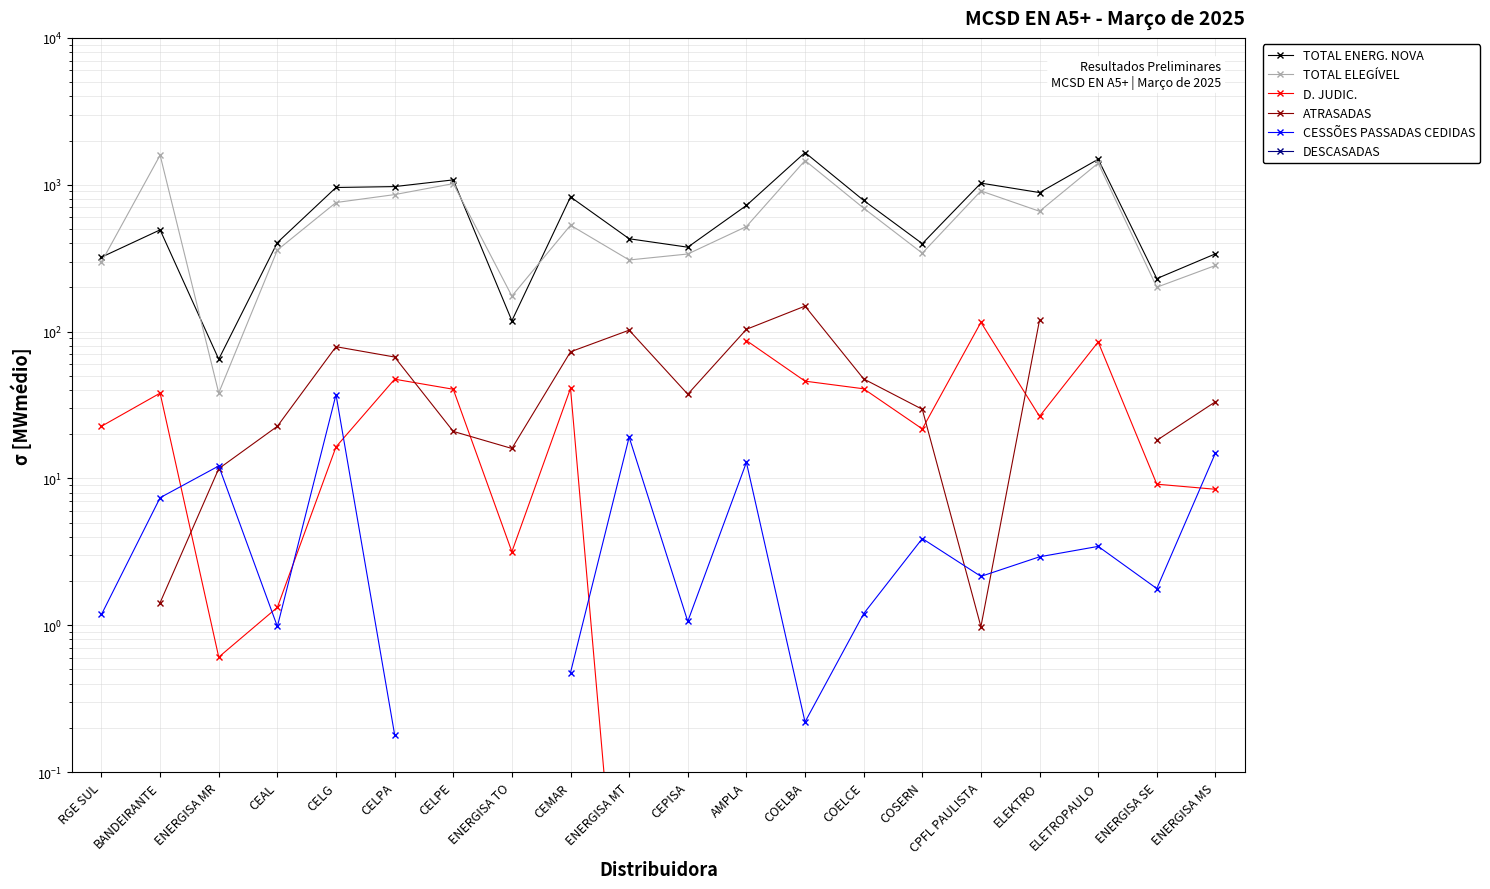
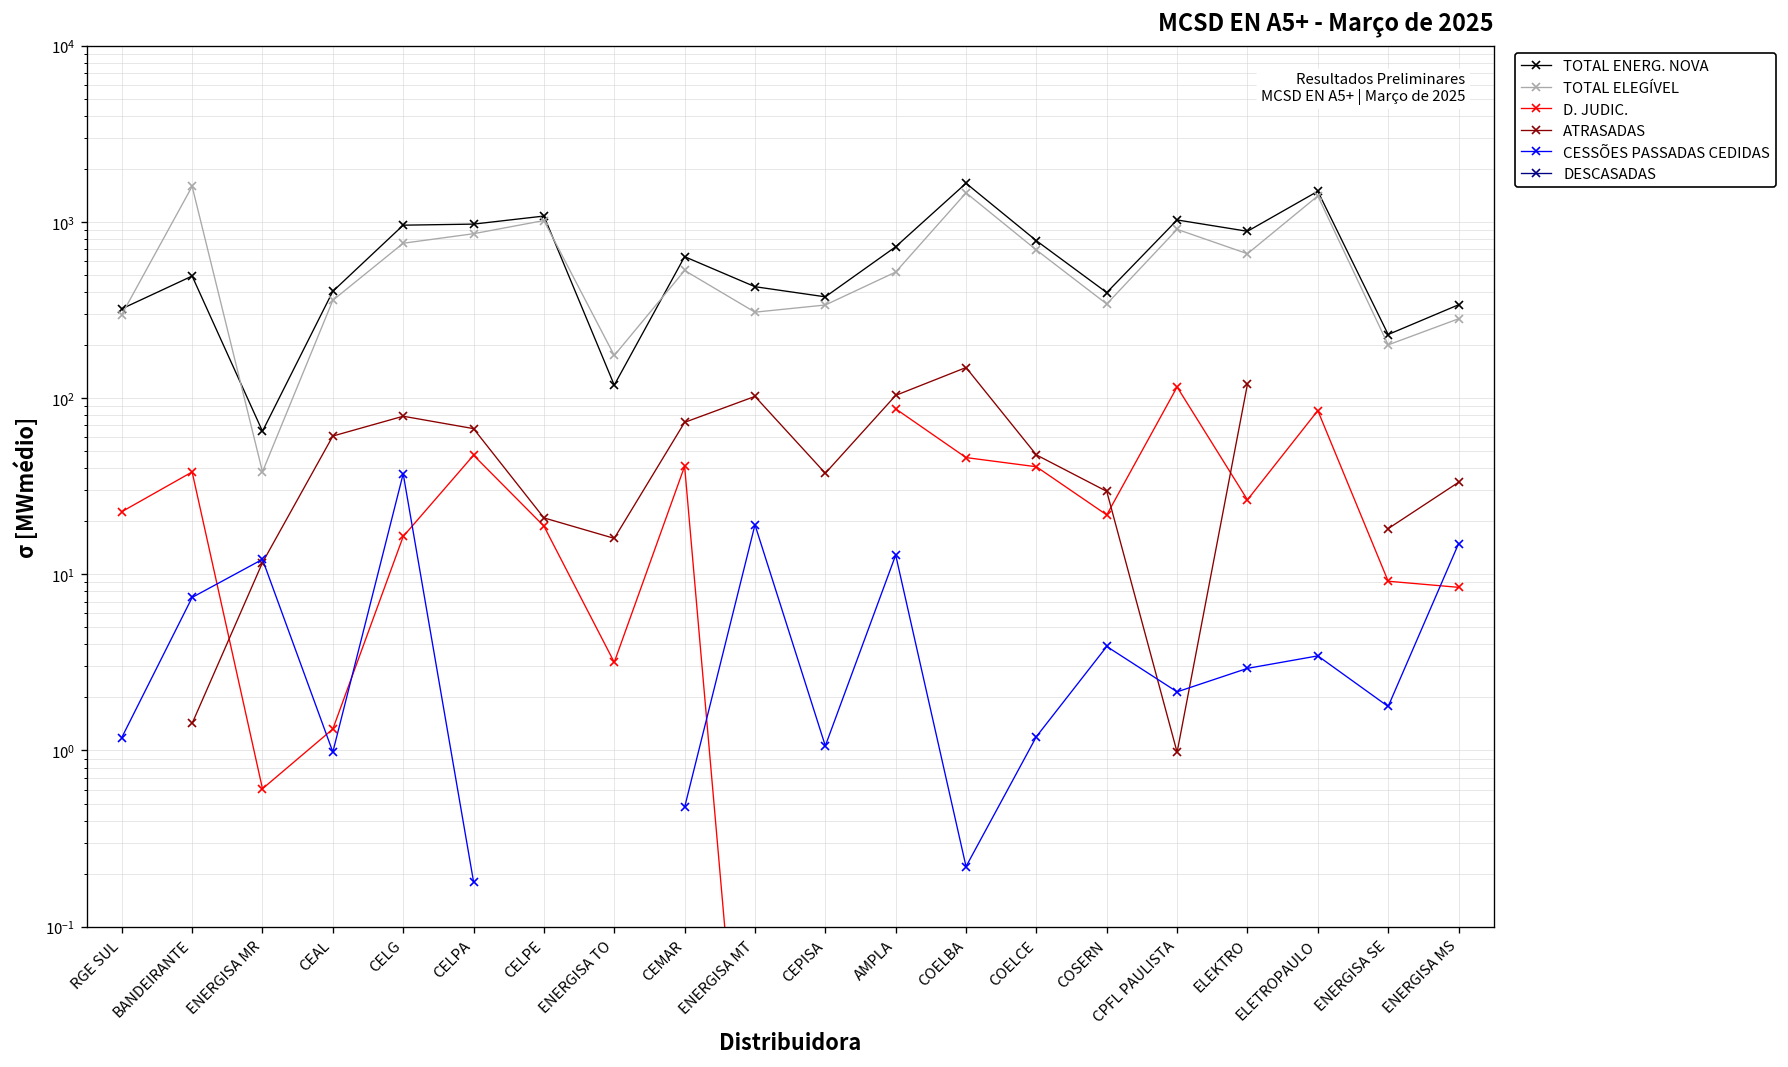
  {
    "TOTAL ENERG. NOVA": {
      "RGE SUL": 320,
      "BANDEIRANTE": 490,
      "ENERGISA MR": 60,
      "CEAL": 400,
      "CELG": 1000,
      "CELPA": 1000,
      "CELPE": 1100,
      "ENERGISA TO": 120,
-     "CEMAR": 800,
+     "CEMAR": 630,
      "ENERGISA MT": 430,
      "CEPISA": 380,
      "AMPLA": 700,
      "COELBA": 1700,
      "COELCE": 800,
      "COSERN": 400,
      "CPFL PAULISTA": 1000,
      "ELEKTRO": 900,
      "ELETROPAULO": 1500,
      "ENERGISA SE": 230,
      "ENERGISA MS": 340
    },
    "TOTAL ELEGÍVEL": {
      "RGE SUL": 300,
      "BANDEIRANTE": 1600,
      "ENERGISA MR": 38,
      "CEAL": 360,
      "CELG": 800,
      "CELPA": 900,
      "CELPE": 1000,
      "ENERGISA TO": 170,
      "CEMAR": 530,
      "ENERGISA MT": 310,
      "CEPISA": 340,
      "AMPLA": 520,
      "COELBA": 1500,
      "COELCE": 700,
      "COSERN": 340,
      "CPFL PAULISTA": 900,
      "ELEKTRO": 700,
      "ELETROPAULO": 1400,
      "ENERGISA SE": 200,
      "ENERGISA MS": 280
    },
    "D. JUDIC.": {
      "RGE SUL": 23,
      "BANDEIRANTE": 38,
      "ENERGISA MR": 0.61,
      "CEAL": 1.3,
      "CELG": 16,
      "CELPA": 47,
-     "CELPE": 40,
+     "CELPE": 19,
      "ENERGISA TO": 3.2,
      "CEMAR": 41,
      "AMPLA": 90,
      "COELBA": 46,
      "COELCE": 41,
      "COSERN": 22,
      "CPFL PAULISTA": 120,
      "ELEKTRO": 26,
      "ELETROPAULO": 80,
      "ENERGISA SE": 9,
      "ENERGISA MS": 8
    },
    "ATRASADAS": {
      "BANDEIRANTE": 1.4,
      "ENERGISA MR": 12,
-     "CEAL": 23,
+     "CEAL": 61,
      "CELG": 80,
      "CELPA": 70,
      "CELPE": 21,
      "ENERGISA TO": 16,
      "CEMAR": 70,
      "ENERGISA MT": 100,
      "CEPISA": 37,
      "AMPLA": 100,
      "COELBA": 150,
      "COELCE": 48,
      "COSERN": 30,
      "CPFL PAULISTA": 1,
      "ELEKTRO": 120,
      "ENERGISA SE": 18,
      "ENERGISA MS": 33
    },
    "CESSÕES PASSADAS CEDIDAS": {
      "RGE SUL": 1.2,
      "BANDEIRANTE": 7,
      "ENERGISA MR": 12,
      "CEAL": 1,
      "CELG": 37,
      "CELPA": 0.18,
      "CEMAR": 0.48,
      "ENERGISA MT": 19,
      "CEPISA": 1.1,
      "AMPLA": 13,
      "COELBA": 0.22,
      "COELCE": 1.2,
      "COSERN": 4,
      "CPFL PAULISTA": 2.2,
      "ELEKTRO": 3,
      "ELETROPAULO": 3.4,
      "ENERGISA SE": 1.8,
      "ENERGISA MS": 15
    }
  }
